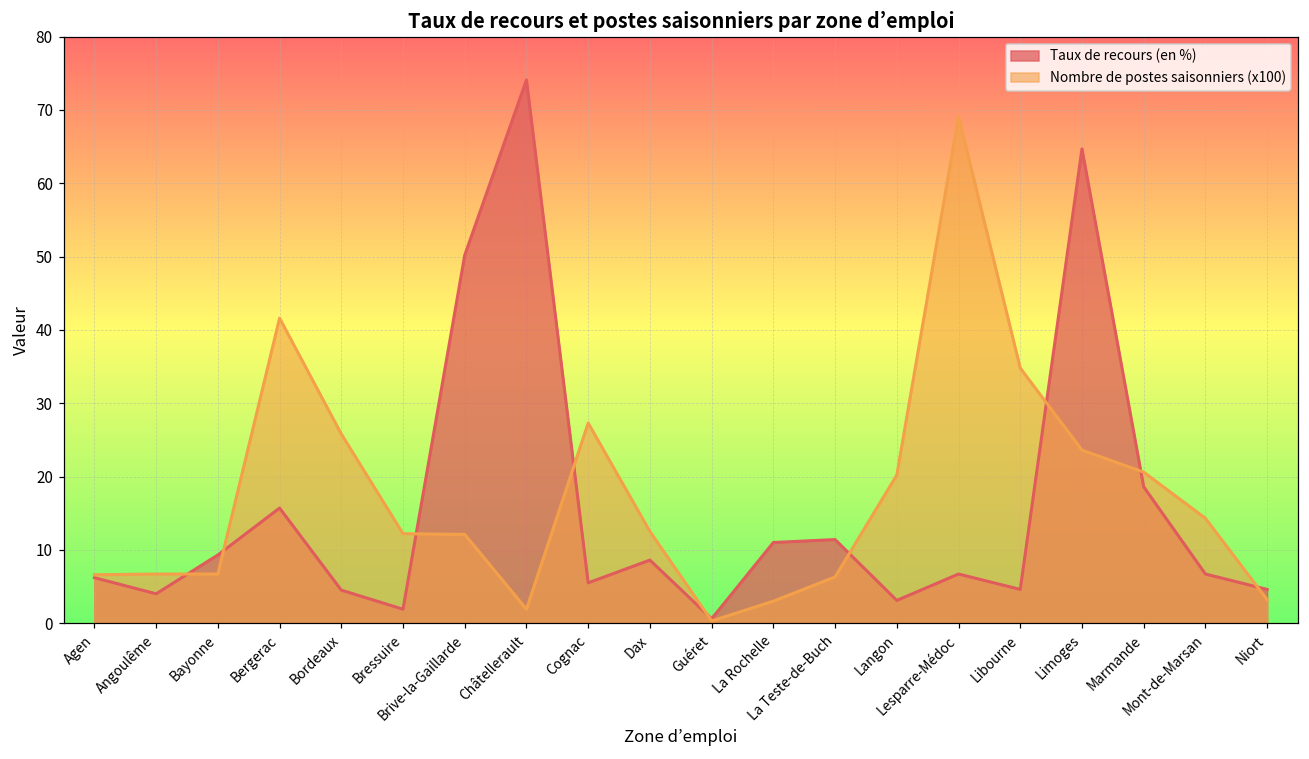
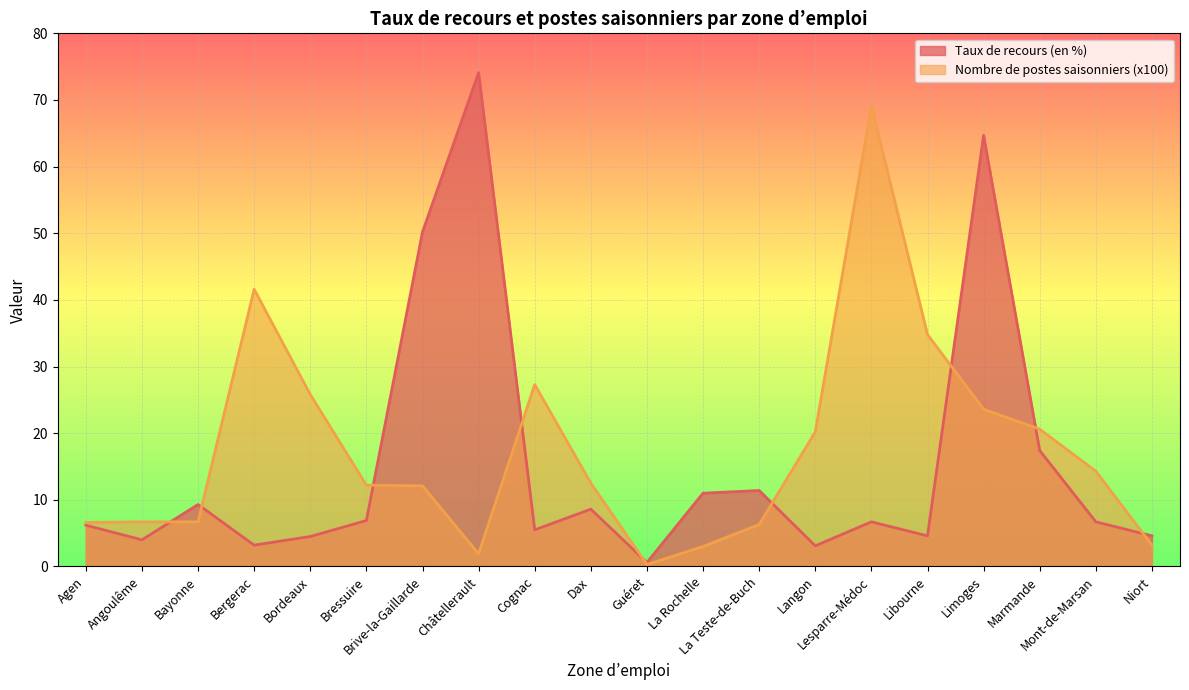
  {
    "Taux de recours (en %)": {
      "Agen": 6,
      "Angoulême": 4,
      "Bayonne": 9,
-     "Bergerac": 16,
+     "Bergerac": 3,
      "Bordeaux": 5,
-     "Bressuire": 2,
+     "Bressuire": 7,
      "Brive-la-Gaillarde": 50,
      "Châtellerault": 74,
      "Cognac": 6,
      "Dax": 9,
      "La Rochelle": 11,
      "La Teste-de-Buch": 11,
      "Langon": 3,
      "Lesparre-Médoc": 7,
      "Libourne": 5,
      "Limoges": 65,
-     "Marmande": 19,
+     "Marmande": 17,
      "Mont-de-Marsan": 7,
      "Niort": 5
    },
    "Nombre de postes saisonniers (x100)": {
      "Agen": 7,
      "Angoulême": 7,
      "Bayonne": 7,
      "Bergerac": 42,
      "Bordeaux": 26,
      "Bressuire": 12,
      "Brive-la-Gaillarde": 12,
      "Châtellerault": 2,
      "Cognac": 27,
      "Dax": 13,
      "La Rochelle": 3,
      "La Teste-de-Buch": 6,
      "Langon": 20,
      "Lesparre-Médoc": 69,
      "Libourne": 35,
      "Limoges": 24,
      "Marmande": 21,
      "Mont-de-Marsan": 14,
      "Niort": 3
    }
  }
